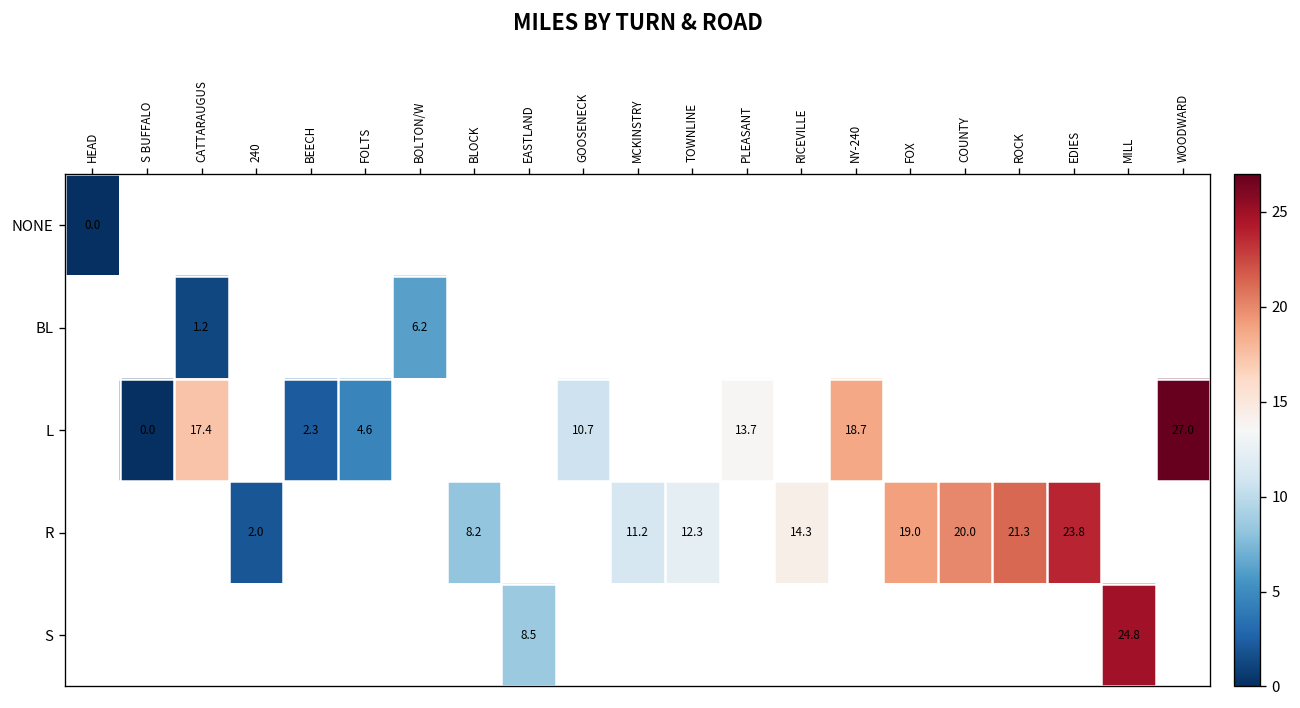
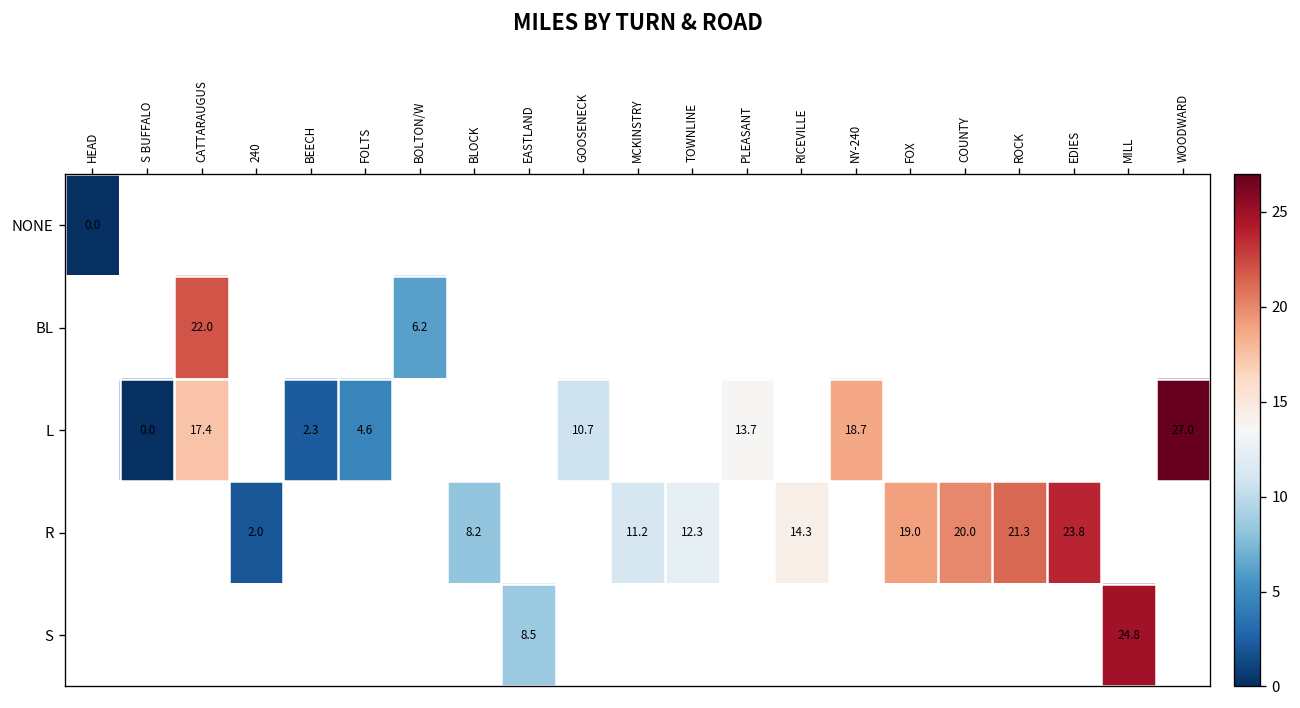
  {
    "NONE": {
      "HEAD": 0.0
    },
    "BL": {
-     "CATTARAUGUS": 1.2,
+     "CATTARAUGUS": 22.0,
      "BOLTON/W": 6.2
    },
    "L": {
      "S BUFFALO": 0.0,
      "CATTARAUGUS": 17.4,
      "BEECH": 2.3,
      "FOLTS": 4.6,
      "GOOSENECK": 10.7,
      "PLEASANT": 13.7,
      "NY-240": 18.7,
      "WOODWARD": 27.0
    },
    "R": {
      "240": 2.0,
      "BLOCK": 8.2,
      "MCKINSTRY": 11.2,
      "TOWNLINE": 12.3,
      "RICEVILLE": 14.3,
      "FOX": 19.0,
      "COUNTY": 20.0,
      "ROCK": 21.3,
      "EDIES": 23.8
    },
    "S": {
      "EASTLAND": 8.5,
      "MILL": 24.8
    }
  }
